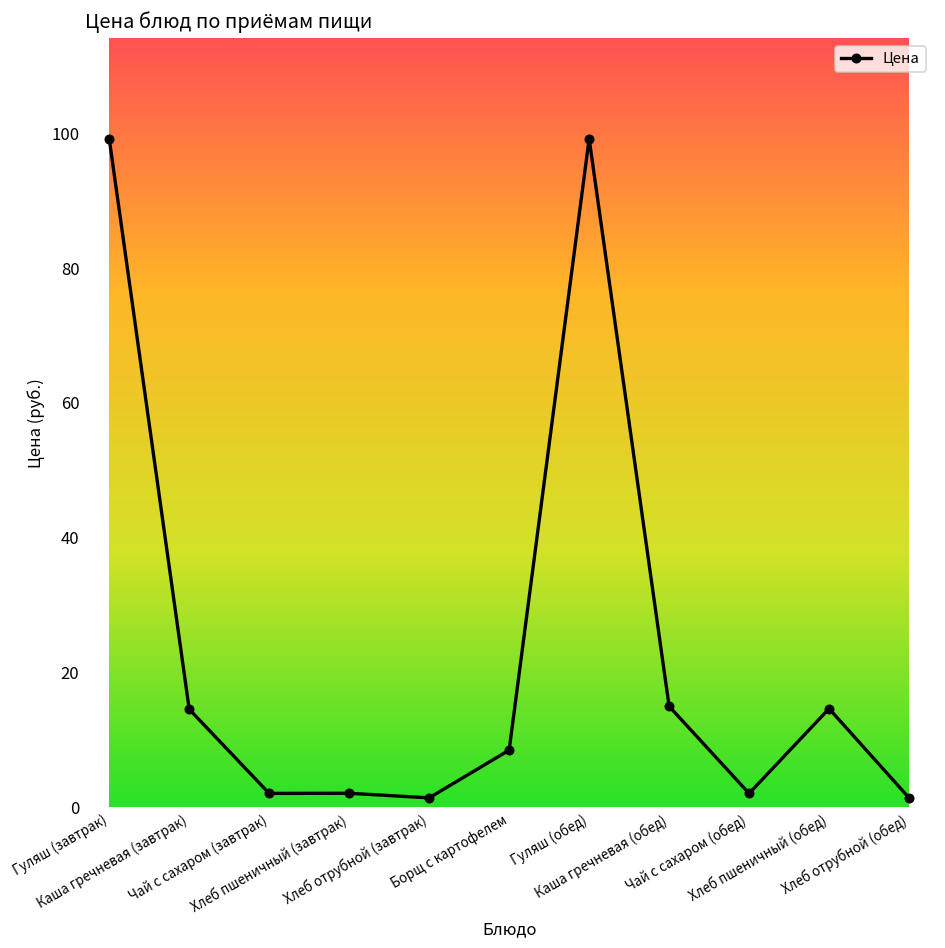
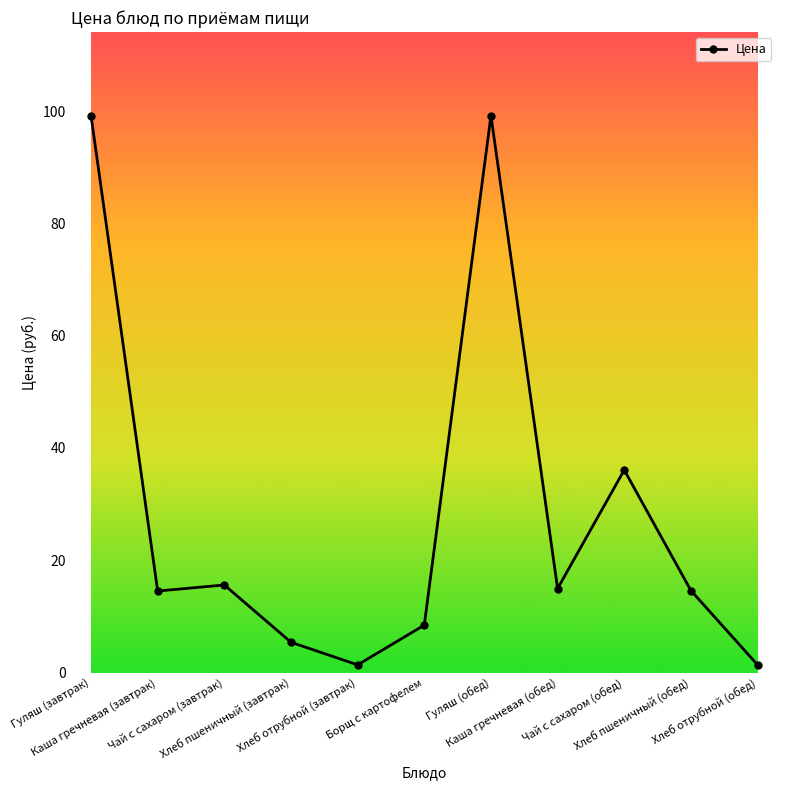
  {
    "Гуляш (завтрак)": 99,
    "Каша гречневая (завтрак)": 15,
-   "Чай с сахаром (завтрак)": 2,
-   "Хлеб пшеничный (завтрак)": 2,
+   "Чай с сахаром (завтрак)": 16,
+   "Хлеб пшеничный (завтрак)": 5,
    "Хлеб отрубной (завтрак)": 1,
    "Борщ с картофелем": 8,
    "Гуляш (обед)": 99,
    "Каша гречневая (обед)": 15,
-   "Чай с сахаром (обед)": 2,
+   "Чай с сахаром (обед)": 36,
    "Хлеб пшеничный (обед)": 15,
    "Хлеб отрубной (обед)": 1
  }
